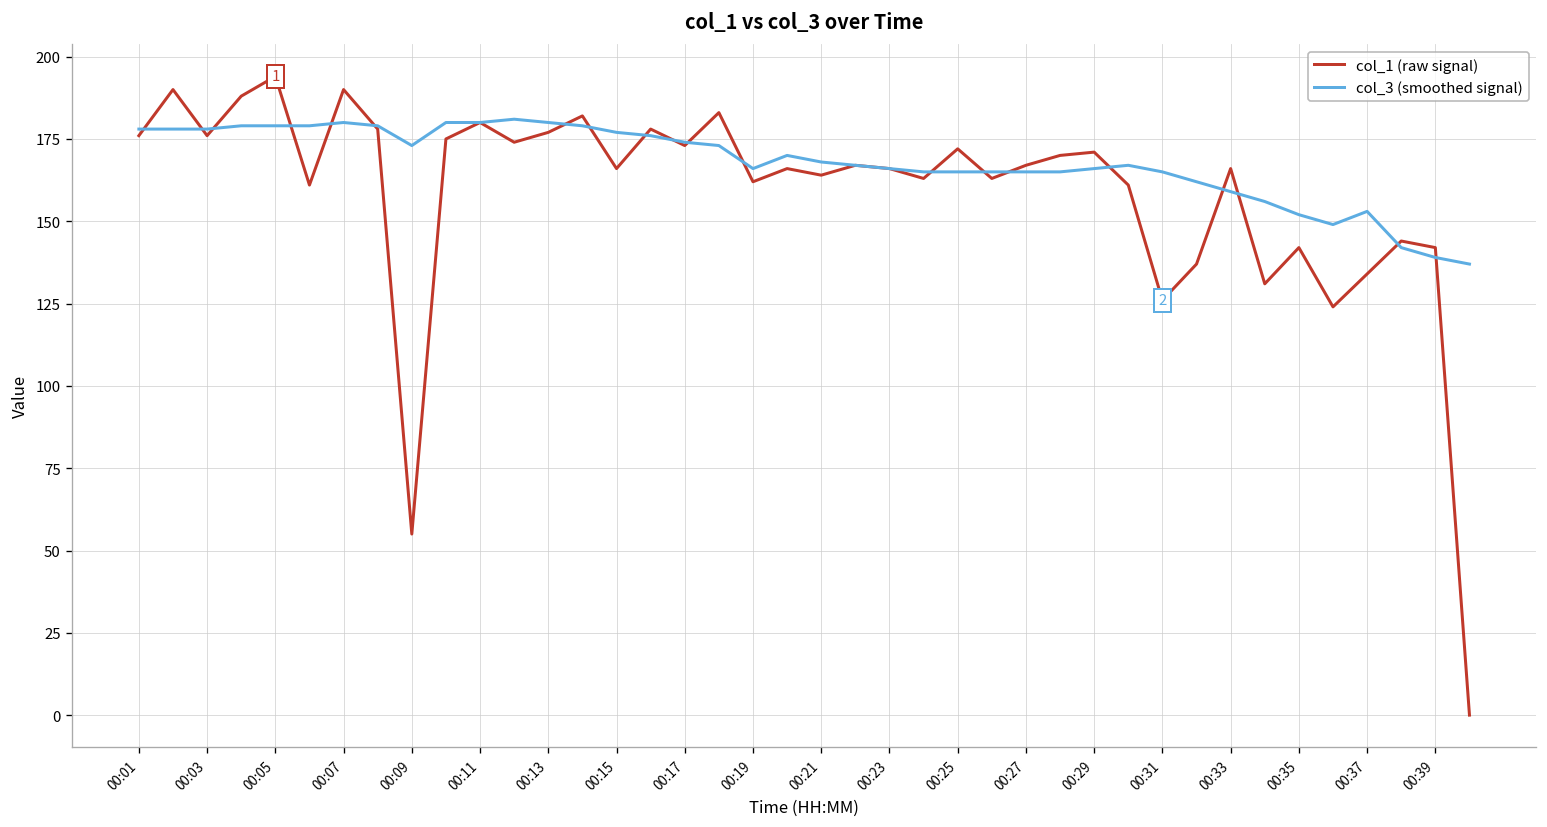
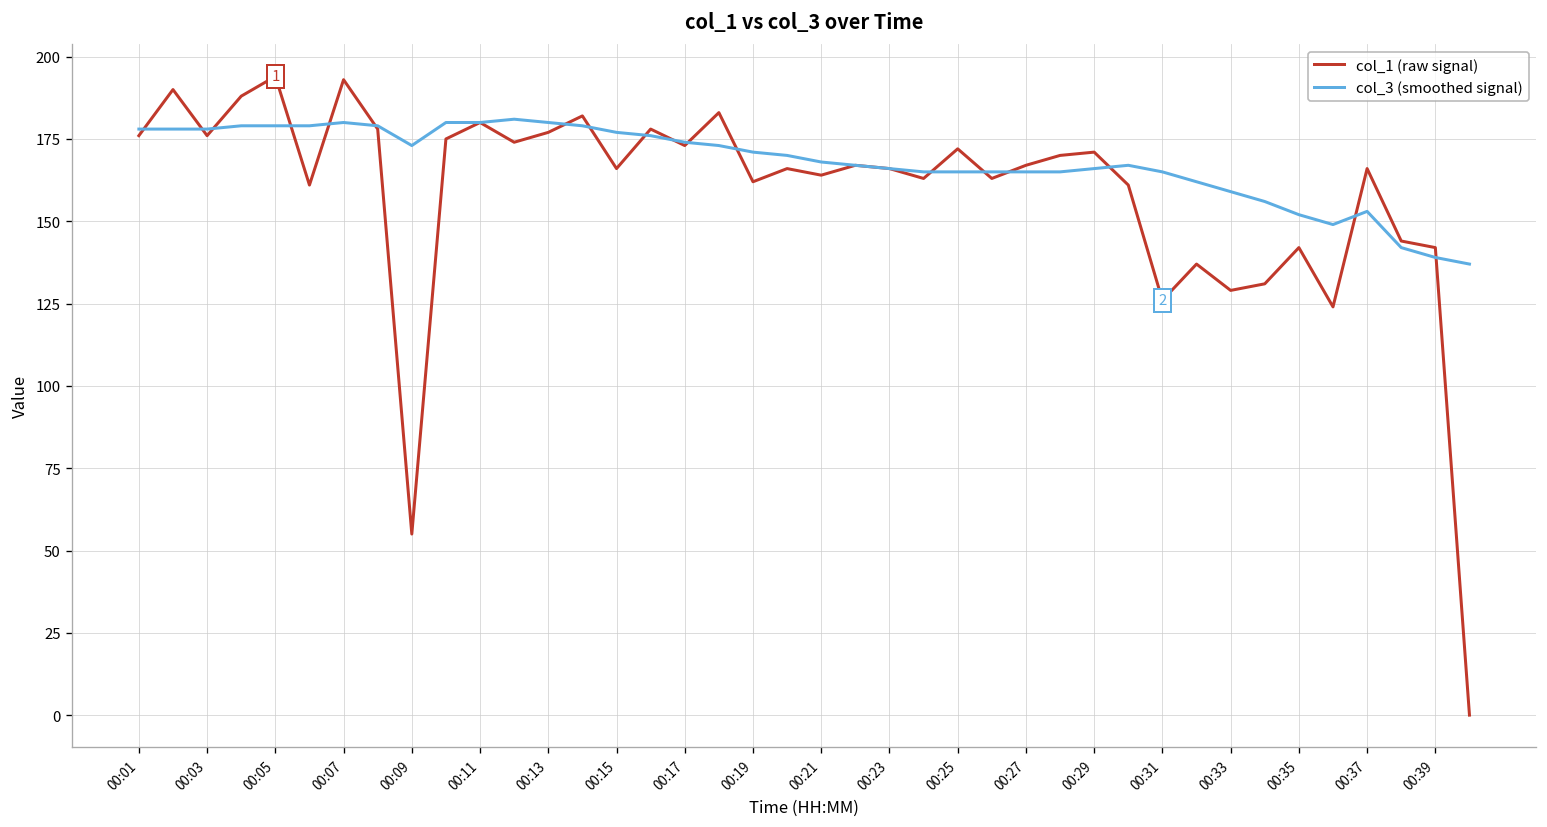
  {
    "col_1 (raw signal)": {
      "00:01": 176,
      "00:03": 176,
-     "00:07": 190,
+     "00:07": 193,
      "00:09": 55,
      "00:13": 177,
      "00:15": 166,
      "00:17": 173,
      "00:19": 162,
      "00:21": 164,
      "00:25": 172,
      "00:27": 167,
      "00:29": 171,
-     "00:33": 166,
+     "00:33": 129,
      "00:35": 142,
-     "00:37": 134,
+     "00:37": 166,
      "00:39": 142
    },
    "col_3 (smoothed signal)": {
      "00:01": 178,
      "00:03": 178,
      "00:05": 179,
      "00:07": 180,
      "00:09": 173,
      "00:13": 180,
      "00:15": 177,
      "00:17": 174,
-     "00:19": 166,
+     "00:19": 171,
      "00:21": 168,
      "00:25": 165,
      "00:27": 165,
      "00:29": 166,
      "00:31": 165,
      "00:33": 159,
      "00:35": 152,
      "00:37": 153,
      "00:39": 139
    }
  }
